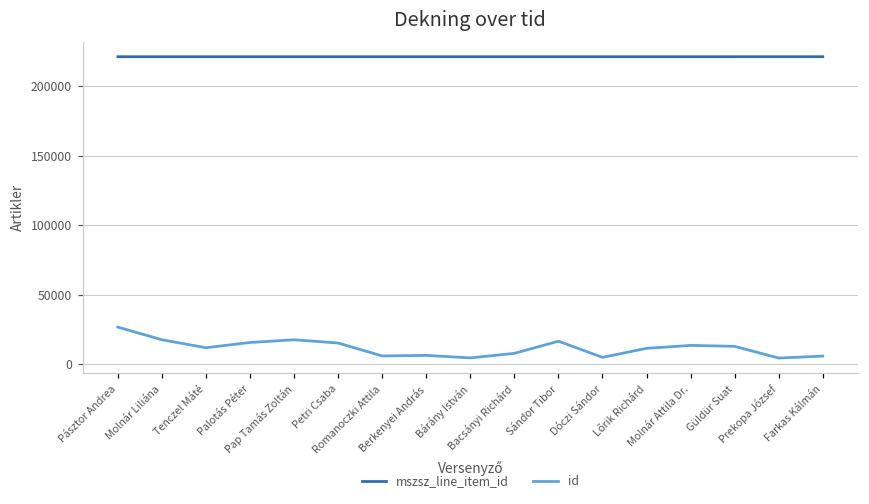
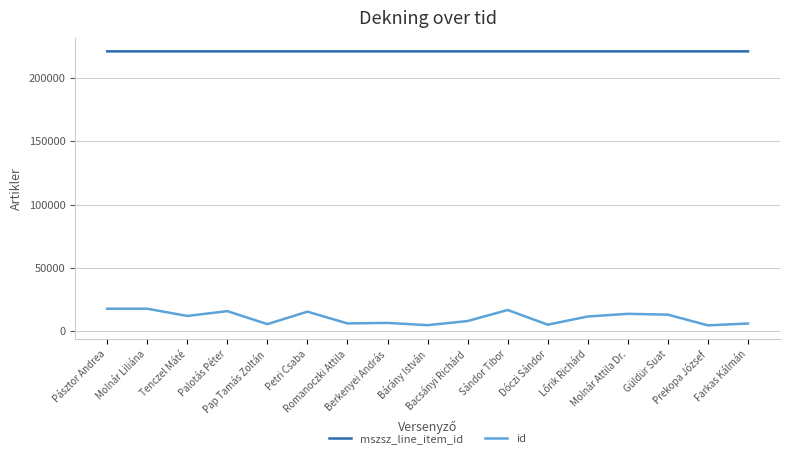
  {
    "mszsz_line_item_id": {
      "Pásztor Andrea": 221000,
      "Molnár Liliána": 221000,
      "Tenczel Máté": 221000,
      "Palotás Péter": 221000,
      "Pap Tamás Zoltán": 221000,
      "Petri Csaba": 221000,
      "Romanoczki Attila": 221000,
      "Berkenyei András": 221000,
      "Bárány István": 221000,
      "Bacsányi Richárd": 221000,
      "Sándor Tibor": 221000,
      "Dóczi Sándor": 221000,
      "Lőrik Richárd": 221000,
      "Molnár Attila Dr.": 221000,
      "Güldür Suat": 221000,
      "Prekopa József": 221000,
      "Farkas Kálmán": 221000
    },
    "id": {
-     "Pásztor Andrea": 27000,
+     "Pásztor Andrea": 18000,
      "Molnár Liliána": 18000,
      "Tenczel Máté": 12000,
      "Palotás Péter": 16000,
-     "Pap Tamás Zoltán": 18000,
+     "Pap Tamás Zoltán": 5000,
      "Petri Csaba": 15000,
      "Romanoczki Attila": 6000,
      "Berkenyei András": 6000,
      "Bárány István": 5000,
      "Bacsányi Richárd": 8000,
      "Sándor Tibor": 17000,
      "Dóczi Sándor": 5000,
      "Lőrik Richárd": 12000,
      "Molnár Attila Dr.": 14000,
      "Güldür Suat": 13000,
      "Prekopa József": 5000,
      "Farkas Kálmán": 6000
    }
  }
